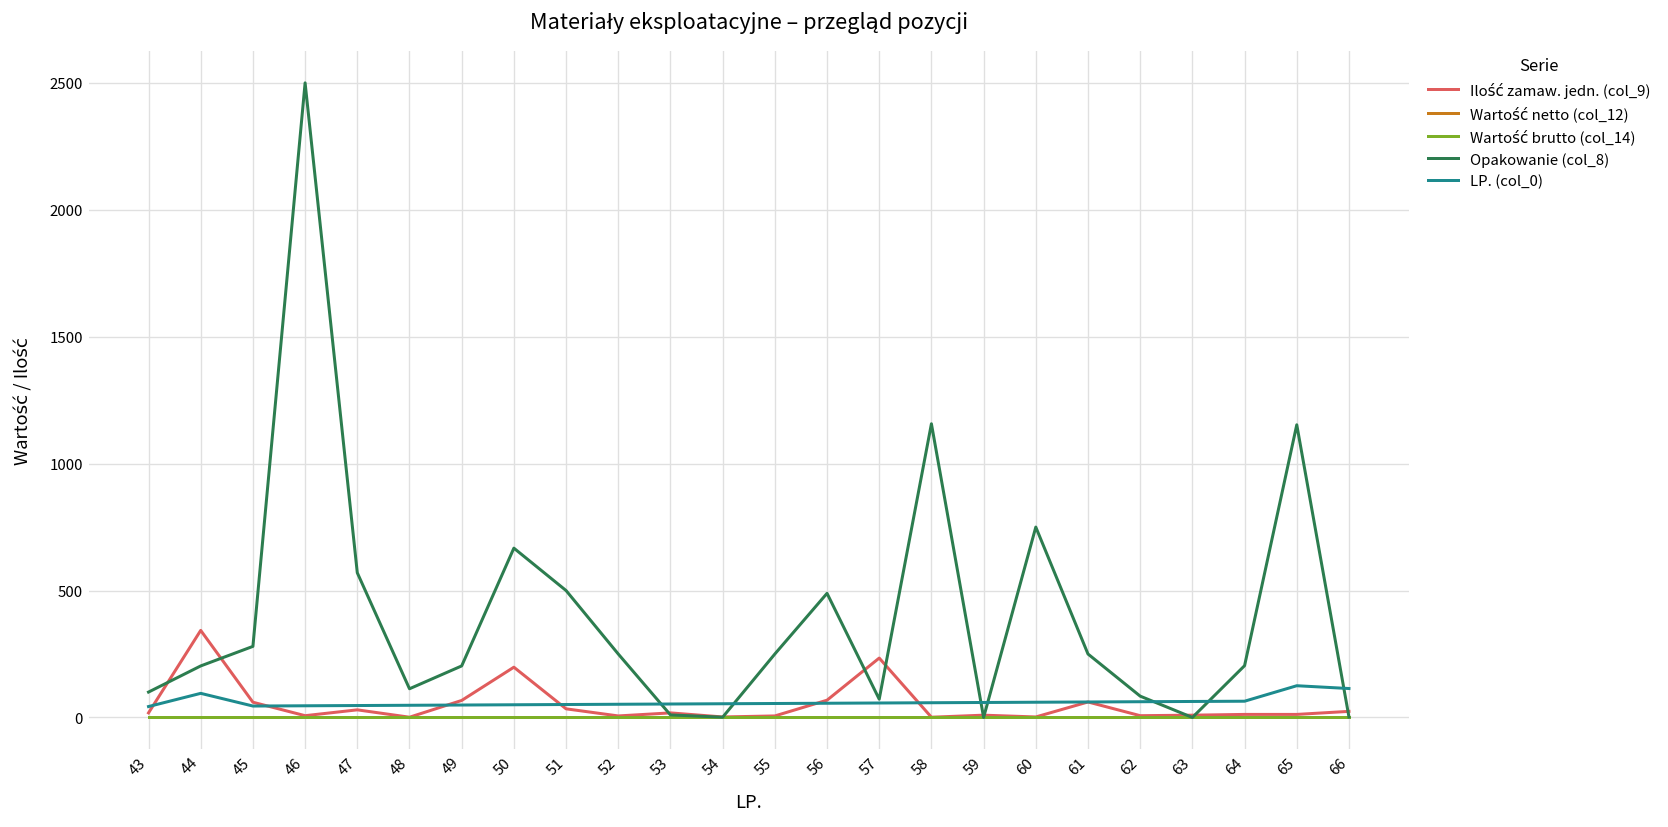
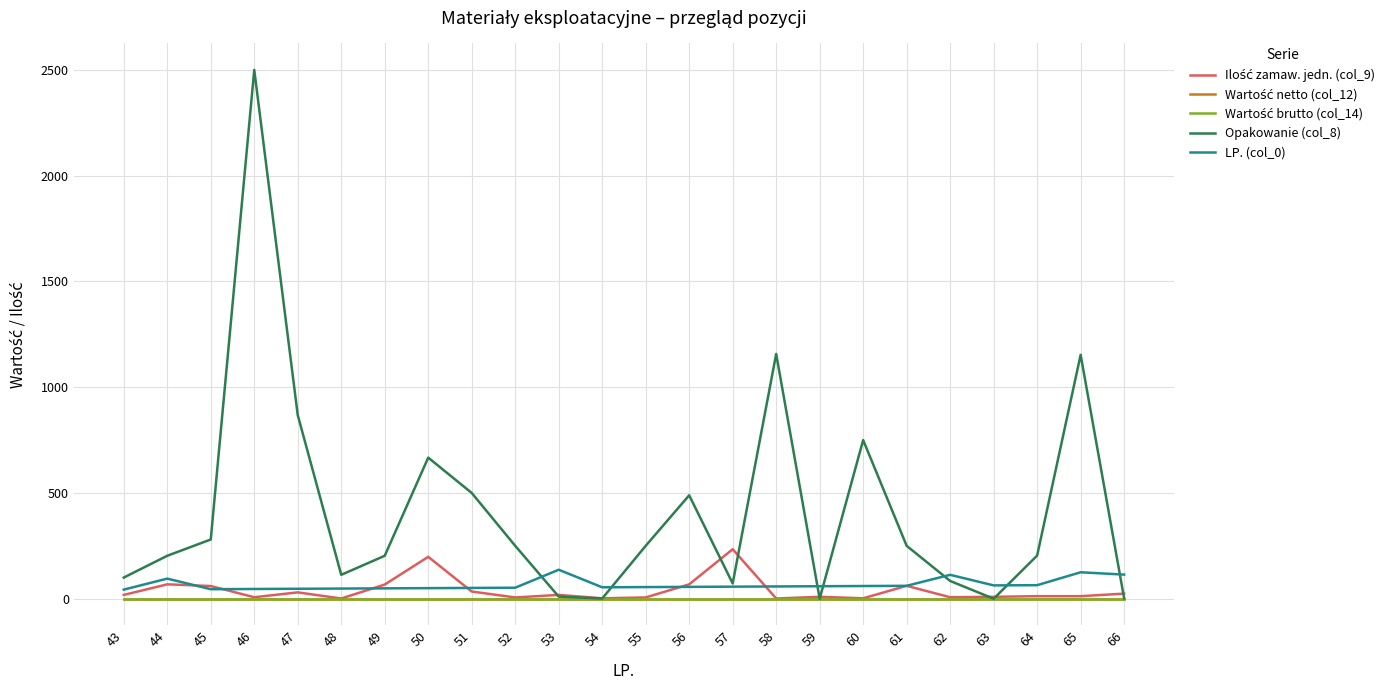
  {
    "Ilość zamaw. jedn. (col_9)": {
      "43": 20,
-     "44": 340,
+     "44": 70,
      "45": 60,
      "47": 30,
      "49": 70,
      "50": 200,
      "51": 30,
      "56": 70,
      "57": 230,
      "66": 20
    },
    "Wartość brutto (col_14)": {
      "43": 0,
      "44": 0,
      "45": 0,
      "47": 0,
      "49": 0,
      "50": 0,
      "51": 0,
      "56": 0,
      "57": 0,
      "61": 0
    },
    "Opakowanie (col_8)": {
      "43": 100,
      "44": 200,
      "45": 280,
      "46": 2500,
-     "47": 570,
+     "47": 870,
      "48": 110,
      "49": 200,
      "50": 670,
      "51": 500,
      "52": 250,
      "55": 250,
      "56": 490,
      "57": 70,
      "58": 1160,
      "60": 750,
      "61": 250,
      "62": 80,
      "64": 200,
      "65": 1150
    },
    "LP. (col_0)": {
      "43": 40,
      "44": 100,
      "45": 50,
      "46": 50,
      "47": 50,
      "48": 50,
      "49": 50,
      "50": 50,
      "51": 50,
      "52": 50,
-     "53": 50,
+     "53": 140,
      "54": 50,
      "55": 60,
      "56": 60,
      "57": 60,
      "58": 60,
      "59": 60,
      "60": 60,
-     "62": 60,
+     "62": 110,
      "63": 60,
      "64": 60,
      "65": 130,
      "66": 110
    }
  }
